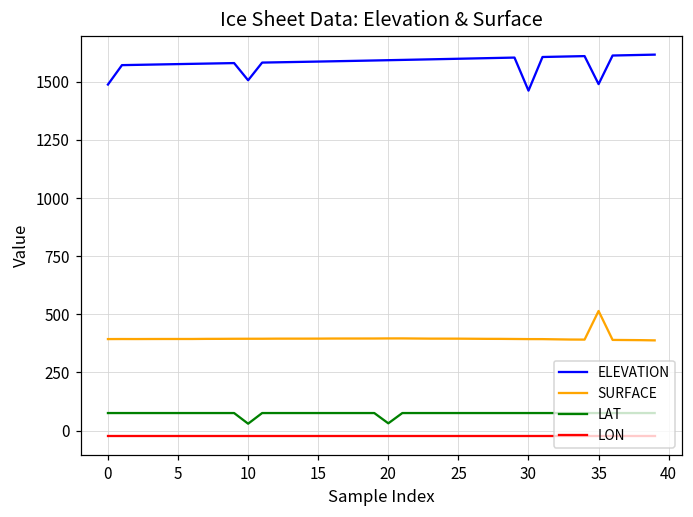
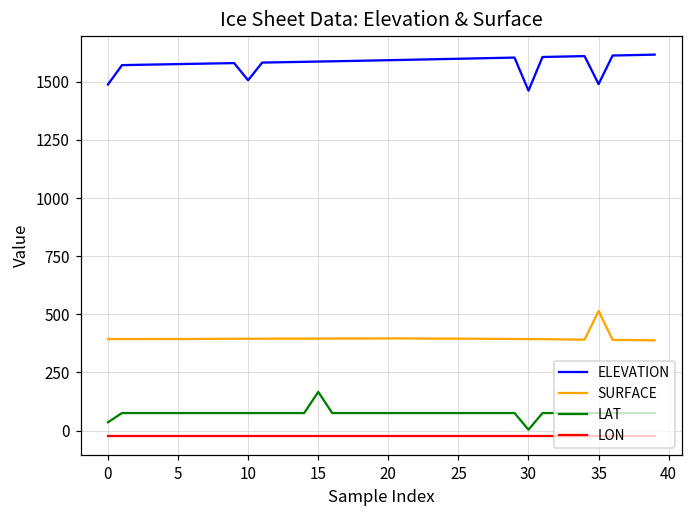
  {
    "ELEVATION": {
      "0": 1490,
      "5": 1580,
      "10": 1510,
      "15": 1590,
      "20": 1590,
      "25": 1600,
      "30": 1460,
      "35": 1490
    },
    "SURFACE": {
      "0": 390,
      "5": 390,
      "10": 400,
      "15": 400,
      "20": 400,
      "25": 400,
      "30": 390,
      "35": 510
    },
    "LAT": {
-     "0": 80,
+     "0": 40,
      "5": 80,
-     "10": 30,
-     "15": 80,
-     "20": 30,
+     "10": 80,
+     "15": 170,
+     "20": 80,
      "25": 80,
-     "30": 80
+     "30": 0
    },
    "LON": {
      "0": -20,
      "5": -20,
      "10": -20,
      "15": -20,
      "20": -20,
      "25": -20,
      "30": -20
    }
  }
